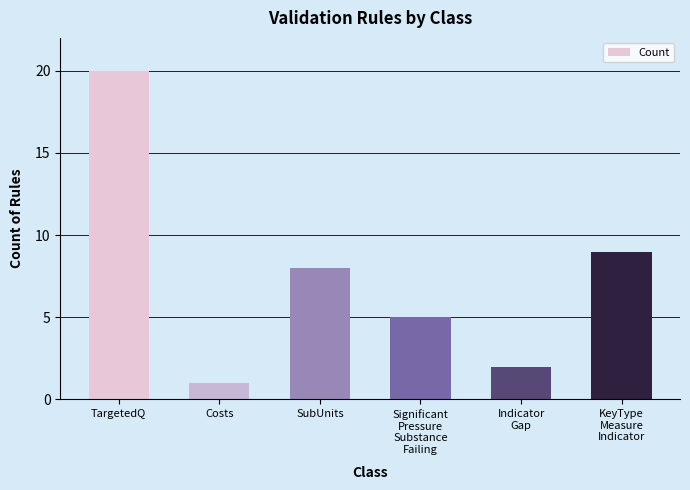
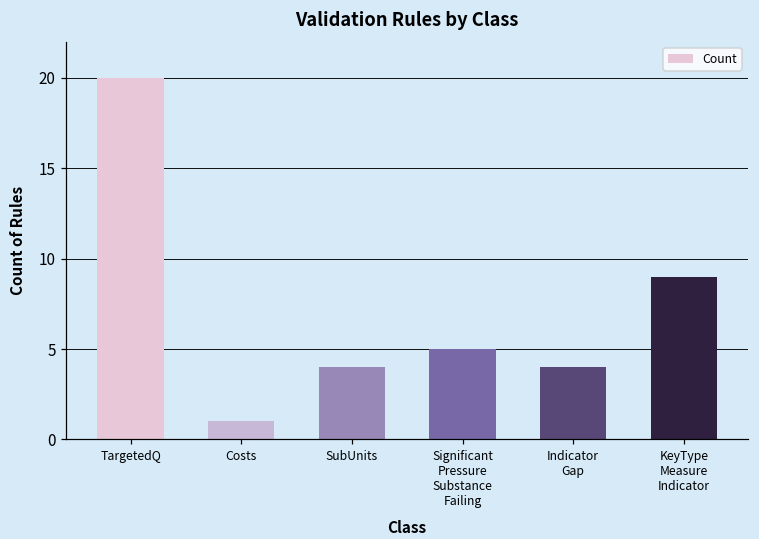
  {
    "TargetedQ": 20,
    "Costs": 1,
-   "SubUnits": 8,
+   "SubUnits": 4,
    "Significant Pressure Substance Failing": 5,
-   "Indicator Gap": 2,
+   "Indicator Gap": 4,
    "KeyType Measure Indicator": 9
  }
